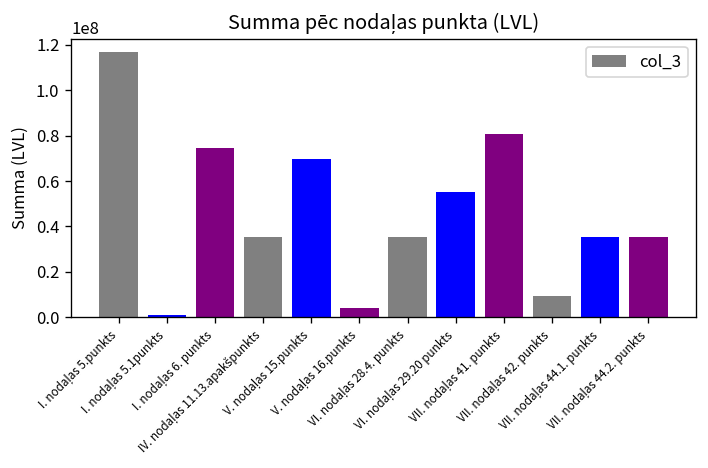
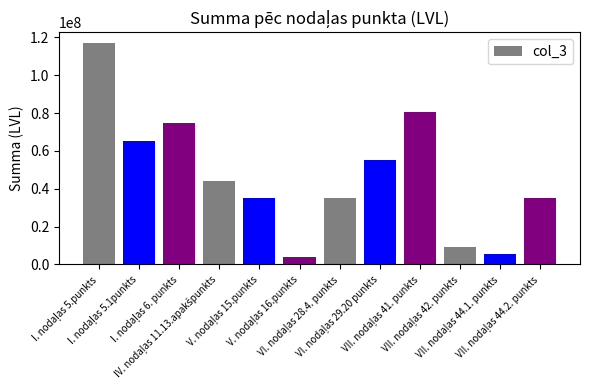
  {
    "I. nodaļas 5.punkts": 117000000,
-   "I. nodaļas 5.1punkts": 1000000,
+   "I. nodaļas 5.1punkts": 65000000,
    "I. nodaļas 6. punkts": 75000000,
-   "IV. nodaļas 11.13.apakšpunkts": 35000000,
-   "V. nodaļas 15.punkts": 70000000,
+   "IV. nodaļas 11.13.apakšpunkts": 44000000,
+   "V. nodaļas 15.punkts": 35000000,
    "V. nodaļas 16.punkts": 4000000,
    "VI. nodaļas 28.4. punkts": 35000000,
    "VI. nodaļas 29.20 punkts": 55000000,
    "VII. nodaļas 41. punkts": 81000000,
    "VII. nodaļas 42. punkts": 9000000,
-   "VII. nodaļas 44.1. punkts": 35000000,
+   "VII. nodaļas 44.1. punkts": 5000000,
    "VII. nodaļas 44.2. punkts": 35000000
  }
